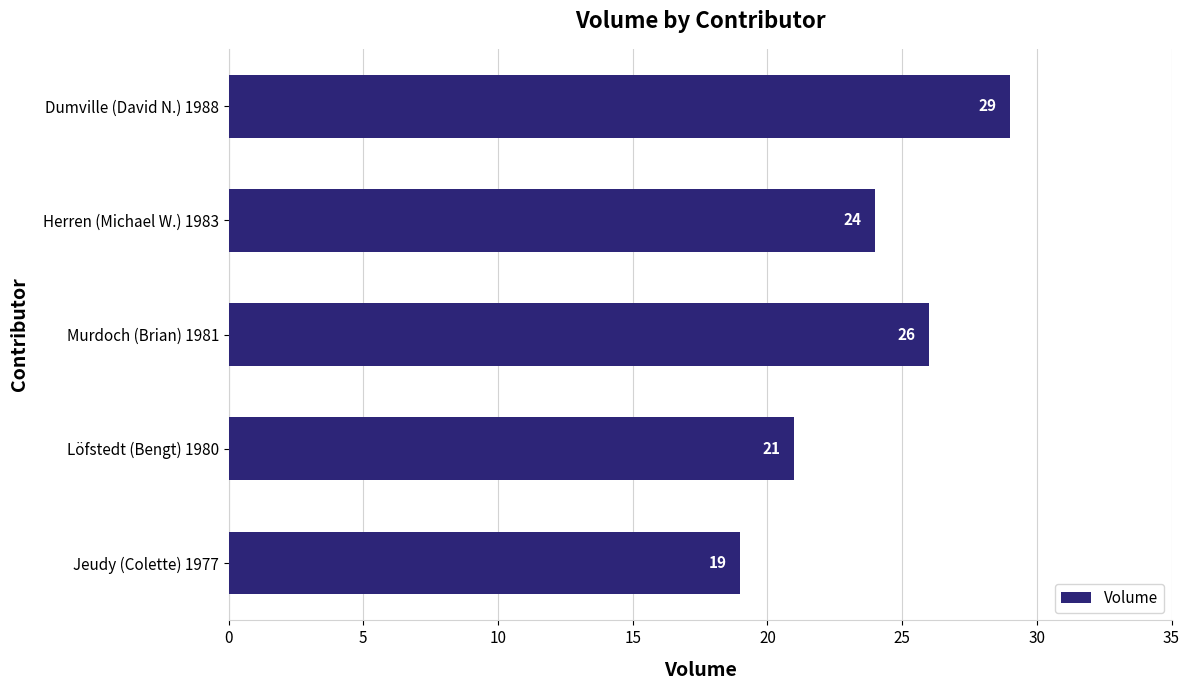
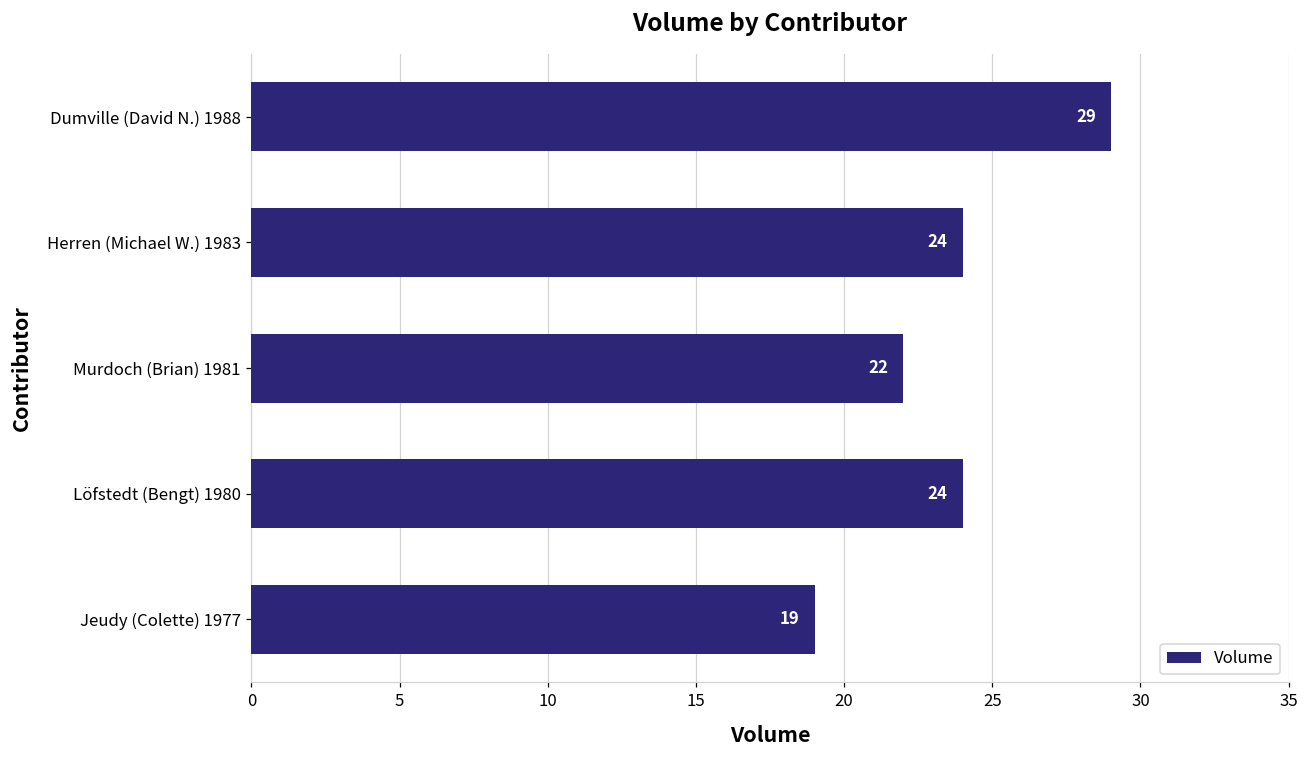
  {
    "Dumville (David N.) 1988": 29,
    "Herren (Michael W.) 1983": 24,
-   "Murdoch (Brian) 1981": 26,
-   "Löfstedt (Bengt) 1980": 21,
+   "Murdoch (Brian) 1981": 22,
+   "Löfstedt (Bengt) 1980": 24,
    "Jeudy (Colette) 1977": 19
  }
